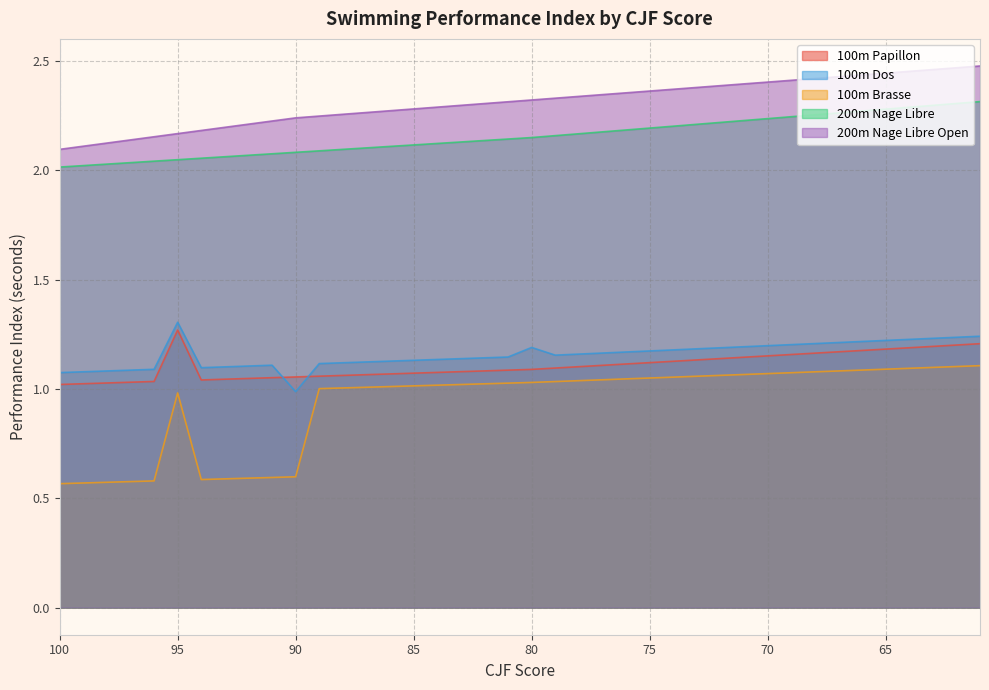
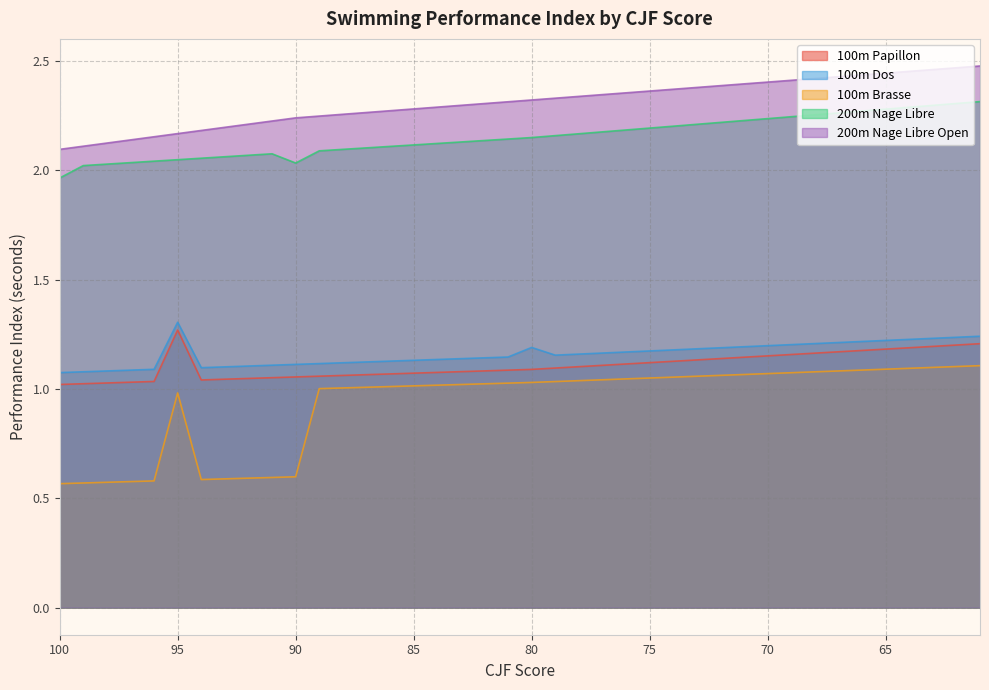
  {
    "100m Papillon": {
      "100": 1.02,
      "95": 1.27,
      "90": 1.06,
      "85": 1.07,
      "80": 1.09,
      "75": 1.12,
      "70": 1.15,
      "65": 1.18
    },
    "100m Dos": {
      "100": 1.08,
      "95": 1.31,
-     "90": 0.99,
+     "90": 1.11,
      "85": 1.13,
      "80": 1.19,
      "75": 1.17,
      "70": 1.20,
      "65": 1.22
    },
    "100m Brasse": {
      "100": 0.57,
      "95": 0.98,
      "90": 0.60,
      "85": 1.01,
      "80": 1.03,
      "75": 1.05,
      "70": 1.07,
      "65": 1.09
    },
    "200m Nage Libre": {
-     "100": 2.02,
+     "100": 1.97,
      "95": 2.05,
-     "90": 2.08,
+     "90": 2.03,
      "85": 2.12,
      "80": 2.15,
      "75": 2.19,
      "70": 2.24
    },
    "200m Nage Libre Open": {
      "100": 2.10,
      "95": 2.17,
      "90": 2.24,
      "85": 2.28,
      "80": 2.32,
      "75": 2.36,
      "70": 2.40
    }
  }
